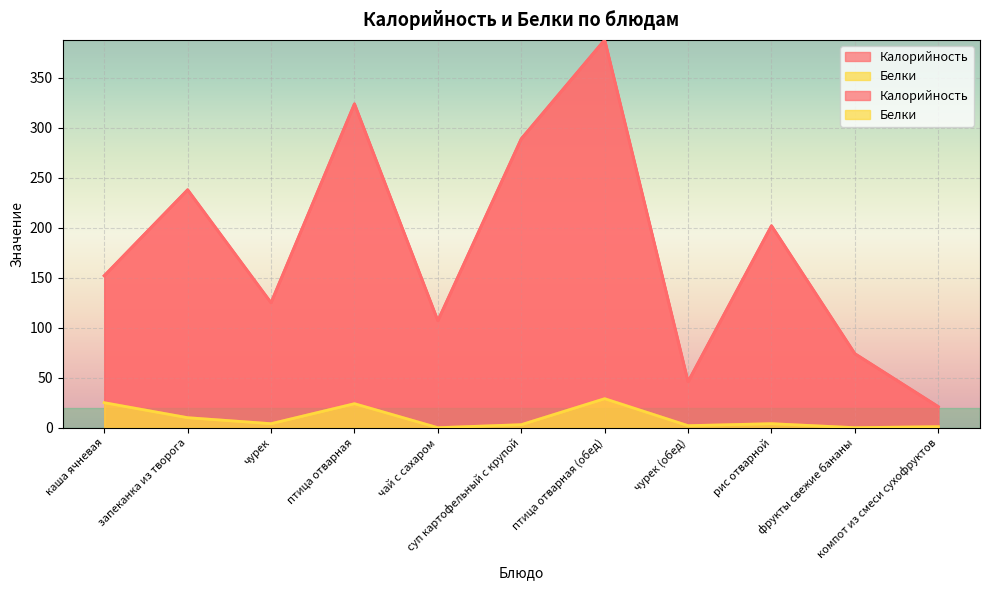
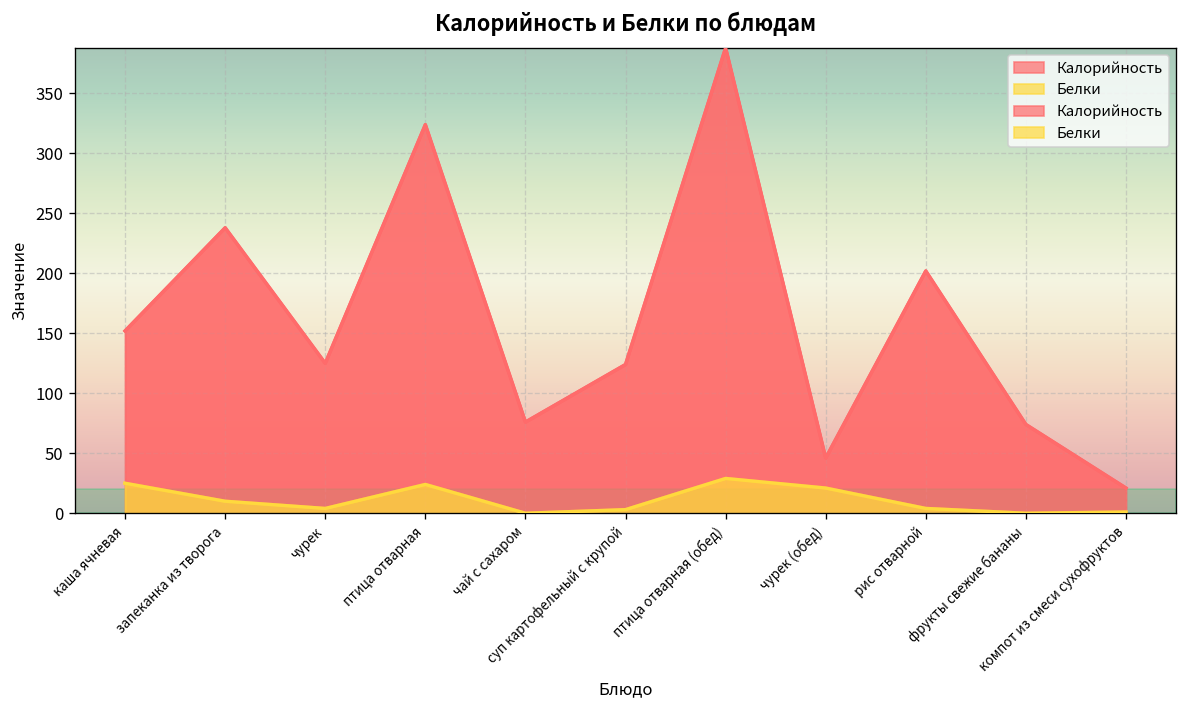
  {
    "Калорийность": {
      "каша ячневая": 150,
      "запеканка из творога": 240,
      "чурек": 130,
      "птица отварная": 320,
-     "чай с сахаром": 110,
-     "суп картофельный с крупой": 290,
+     "чай с сахаром": 80,
+     "суп картофельный с крупой": 120,
      "птица отварная (обед)": 390,
      "чурек (обед)": 50,
      "рис отварной": 200,
      "фрукты свежие бананы": 70,
      "компот из смеси сухофруктов": 20
    },
    "Белки": {
      "каша ячневая": 30,
      "запеканка из творога": 10,
      "чурек": 0,
      "птица отварная": 20,
      "чай с сахаром": 0,
      "суп картофельный с крупой": 0,
      "птица отварная (обед)": 30,
-     "чурек (обед)": 0,
+     "чурек (обед)": 20,
      "рис отварной": 0,
      "фрукты свежие бананы": 0,
      "компот из смеси сухофруктов": 0
    }
  }
